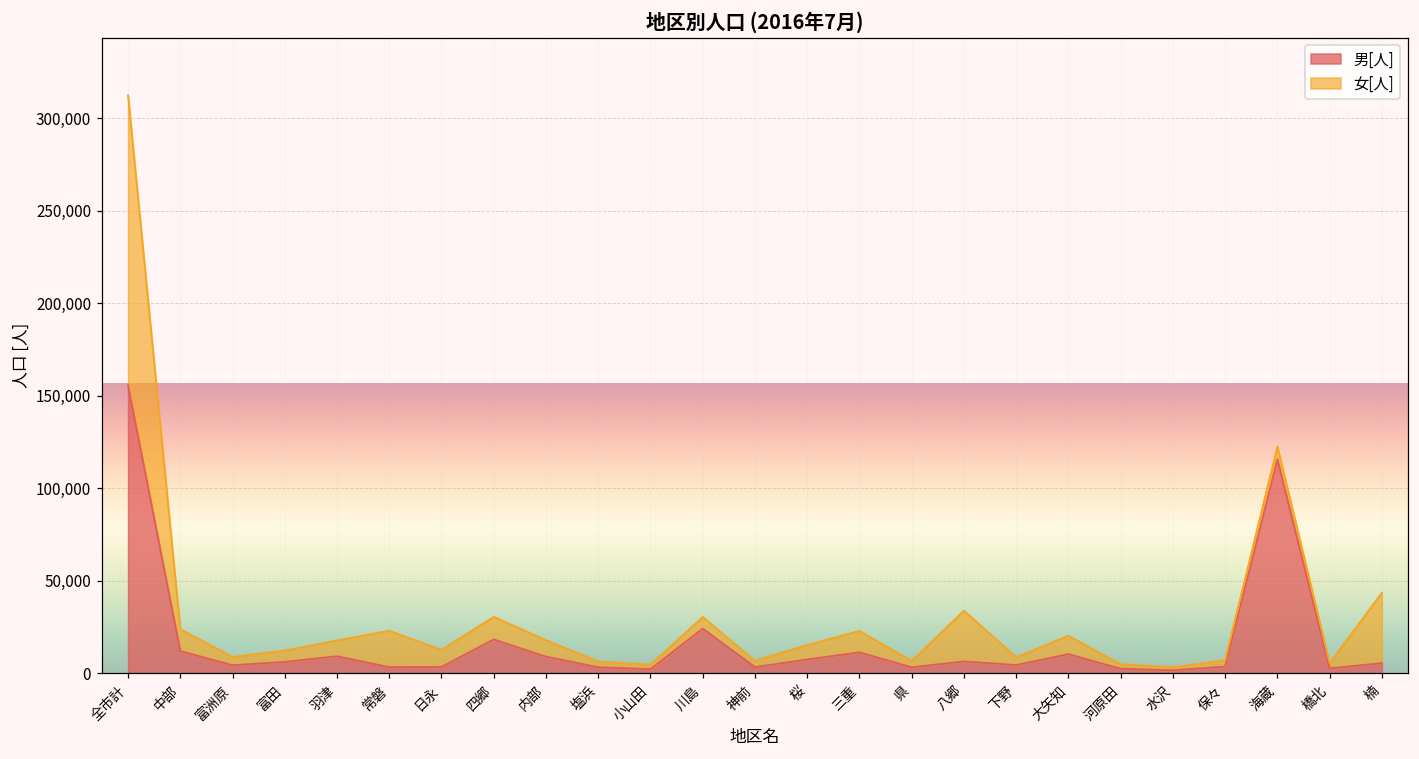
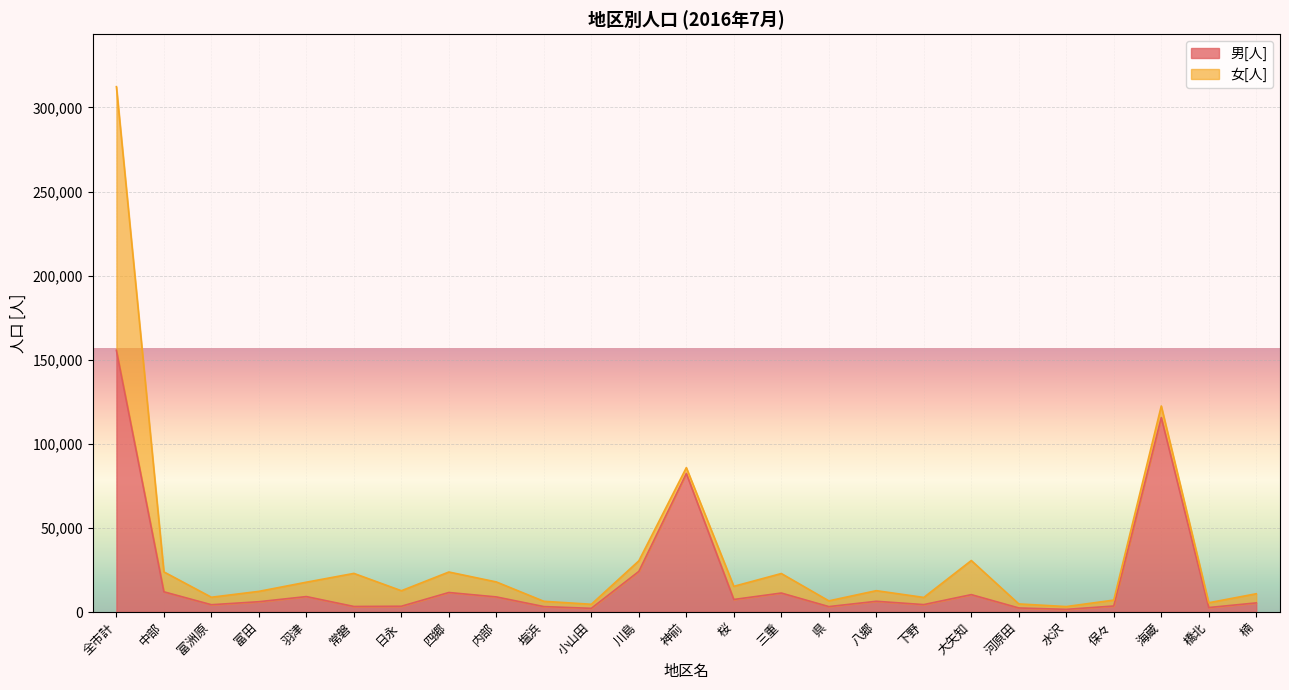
  {
    "男[人]": {
      "全市計": "156,000",
      "中部": "12,000",
      "富洲原": "4,000",
      "富田": "6,000",
      "羽津": "9,000",
      "常磐": "3,000",
      "日永": "3,000",
-     "四郷": "18,000",
+     "四郷": "12,000",
      "内部": "9,000",
      "塩浜": "3,000",
      "小山田": "2,000",
      "川島": "24,000",
-     "神前": "3,000",
+     "神前": "82,000",
      "桜": "7,000",
      "三重": "11,000",
      "県": "3,000",
      "八郷": "6,000",
      "下野": "4,000",
      "大矢知": "10,000",
      "河原田": "2,000",
      "水沢": "2,000",
      "保々": "4,000",
      "海蔵": "116,000",
      "橋北": "3,000",
      "楠": "5,000"
    },
    "女[人]": {
      "全市計": "157,000",
      "中部": "12,000",
      "富洲原": "4,000",
      "富田": "6,000",
      "羽津": "9,000",
      "常磐": "20,000",
      "日永": "9,000",
      "四郷": "12,000",
      "内部": "9,000",
      "塩浜": "3,000",
      "小山田": "2,000",
      "川島": "6,000",
      "神前": "3,000",
      "桜": "8,000",
      "三重": "12,000",
      "県": "3,000",
-     "八郷": "27,000",
+     "八郷": "6,000",
      "下野": "4,000",
-     "大矢知": "10,000",
+     "大矢知": "20,000",
      "河原田": "2,000",
      "水沢": "2,000",
      "保々": "4,000",
      "海蔵": "7,000",
      "橋北": "3,000",
-     "楠": "38,000"
+     "楠": "5,000"
    }
  }
